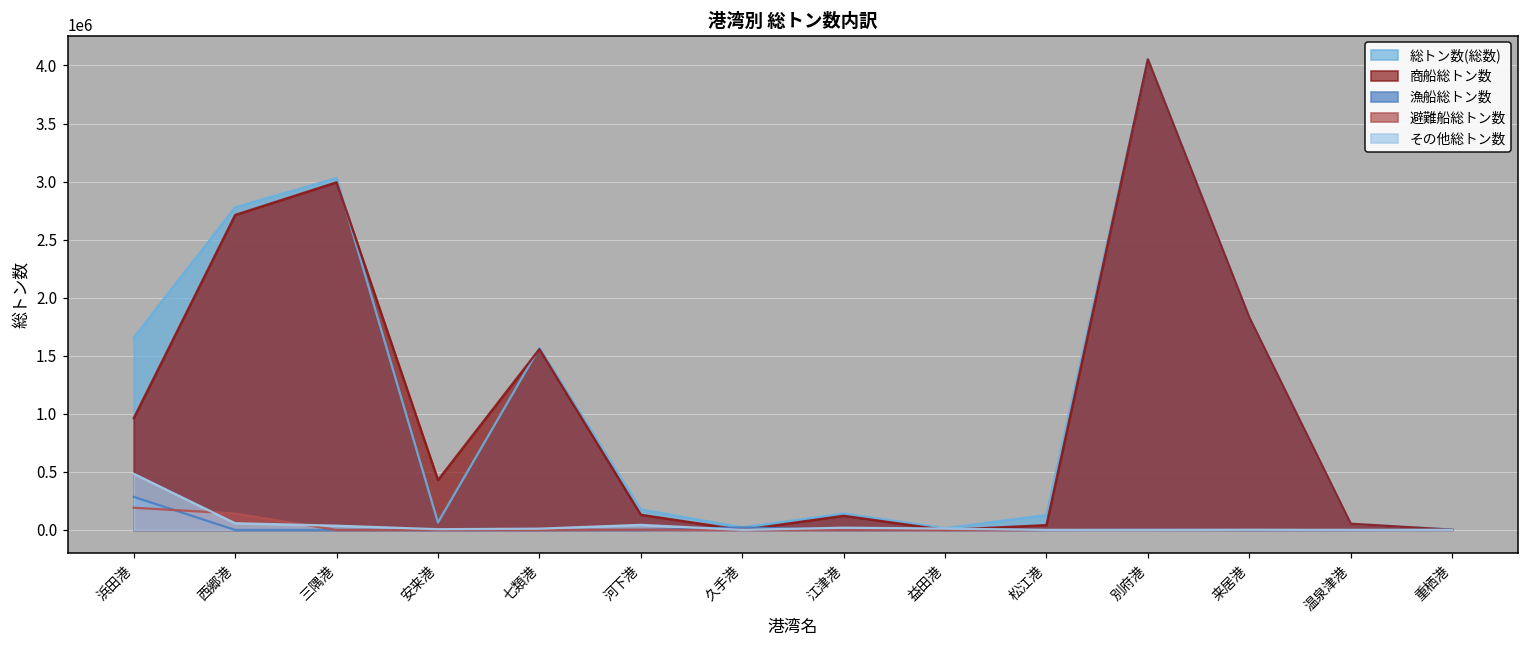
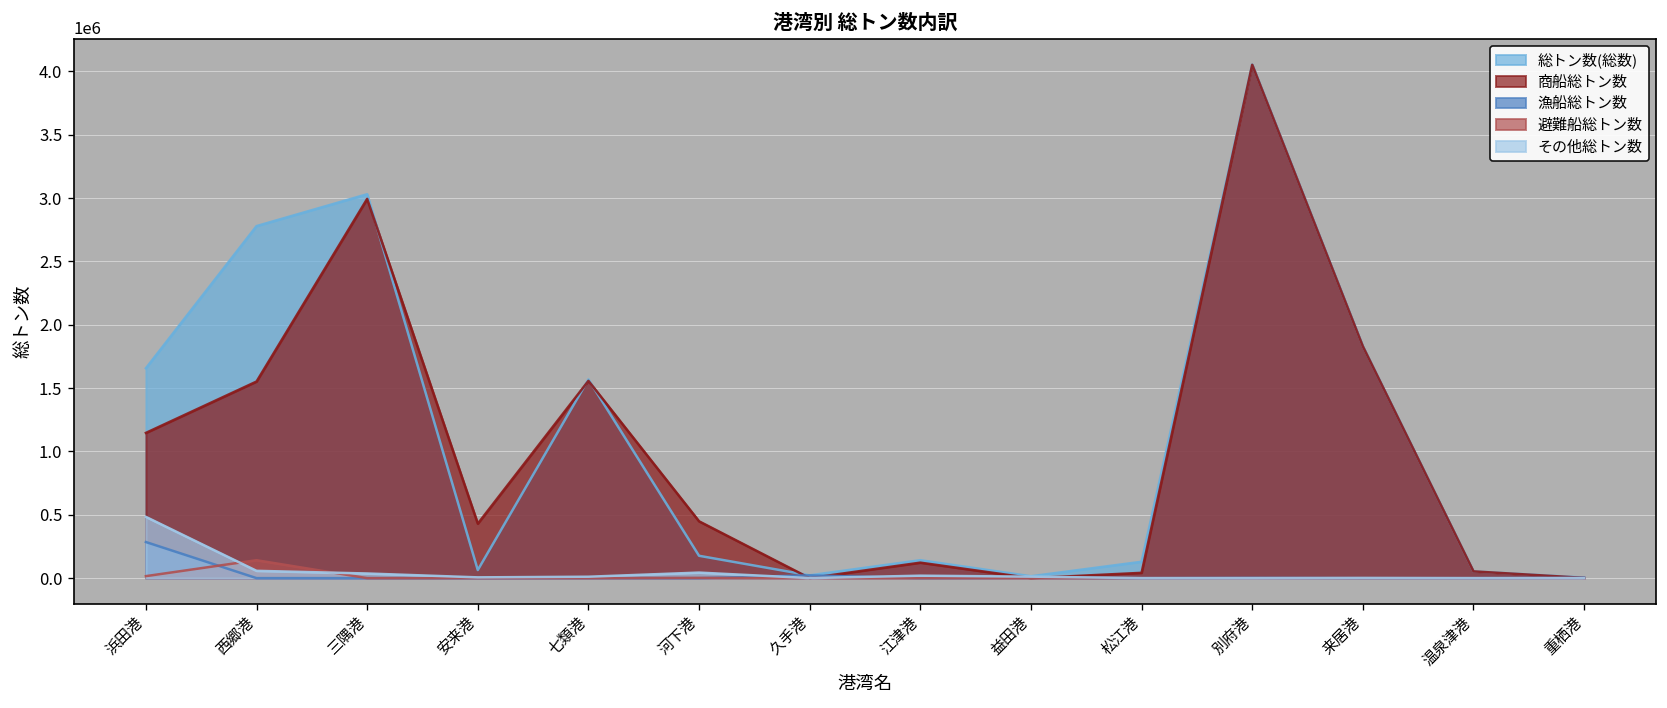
  {
    "商船総トン数": {
-     "浜田港": 960000,
-     "西郷港": 2710000,
+     "浜田港": 1150000,
+     "西郷港": 1550000,
      "三隅港": 2990000,
      "安来港": 430000,
-     "河下港": 130000,
+     "河下港": 450000,
      "松江港": 40000
    },
    "漁船総トン数": {
      "浜田港": 280000,
      "西郷港": 0
    },
    "避難船総トン数": {
-     "浜田港": 190000,
+     "浜田港": 20000,
      "西郷港": 140000
    }
  }
